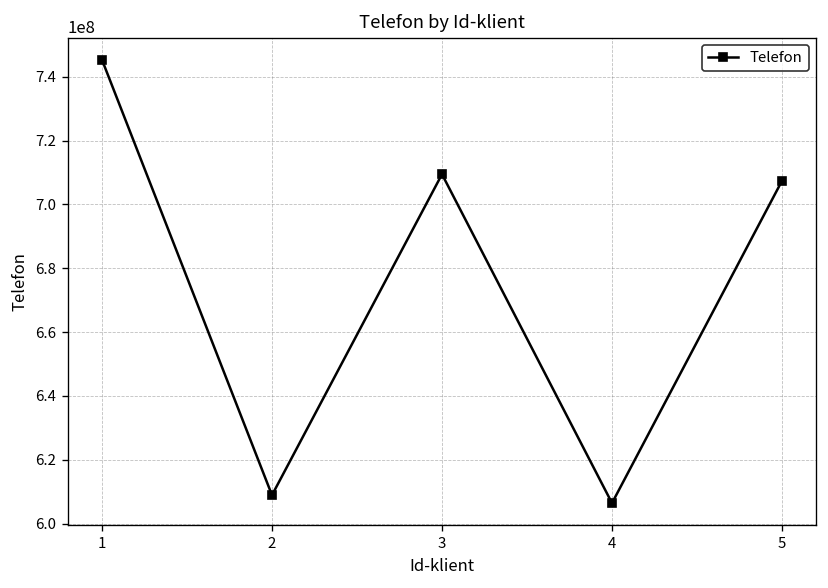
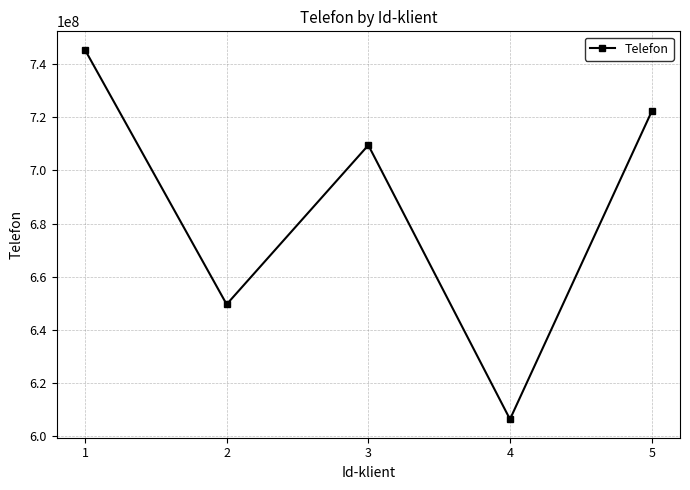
  {
    "1": 745000000,
-   "2": 609000000,
+   "2": 650000000,
    "3": 709000000,
    "4": 606000000,
-   "5": 707000000
+   "5": 722000000
  }
